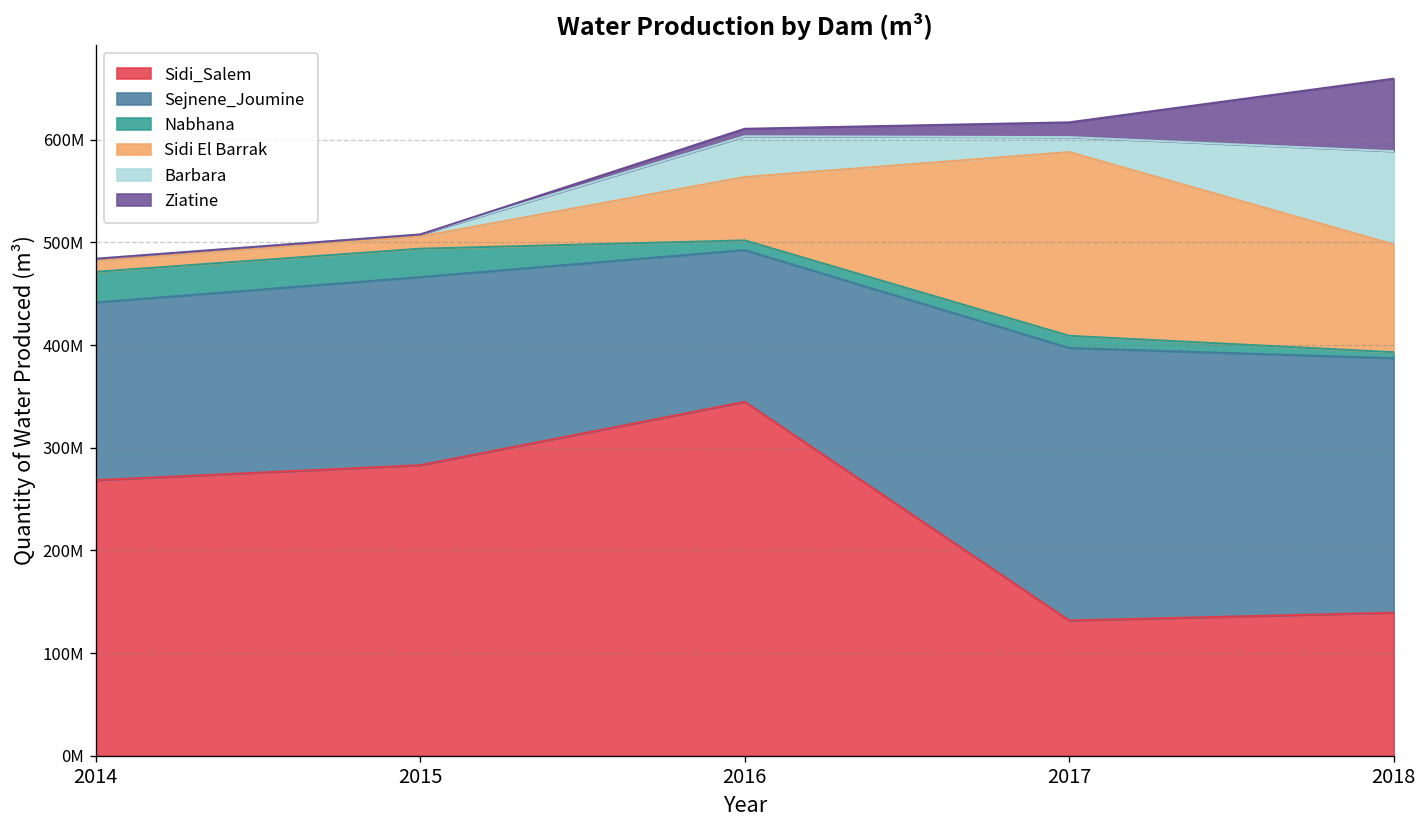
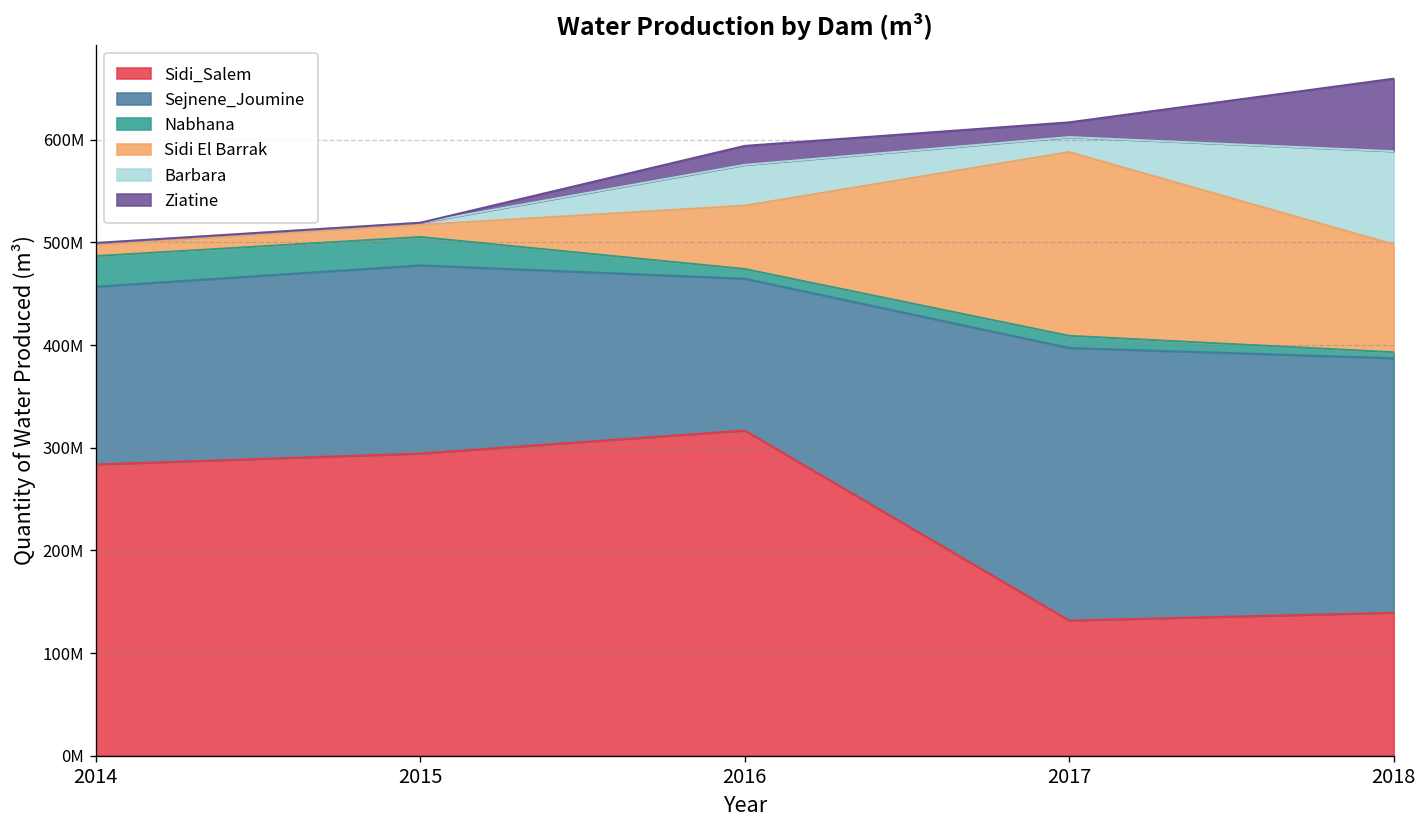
  {
    "Sidi_Salem": {
-     "2014": 270000000,
-     "2015": 280000000,
-     "2016": 340000000,
+     "2014": 280000000,
+     "2015": 290000000,
+     "2016": 320000000,
      "2017": 130000000,
      "2018": 140000000
    },
    "Sidi El Barrak": {
      "2016": 60000000,
      "2017": 180000000,
      "2018": 110000000
    },
    "Barbara": {
      "2016": 40000000,
      "2017": 10000000,
      "2018": 90000000
    },
    "Ziatine": {
-     "2016": 10000000,
+     "2016": 20000000,
      "2017": 10000000,
      "2018": 70000000
    }
  }
